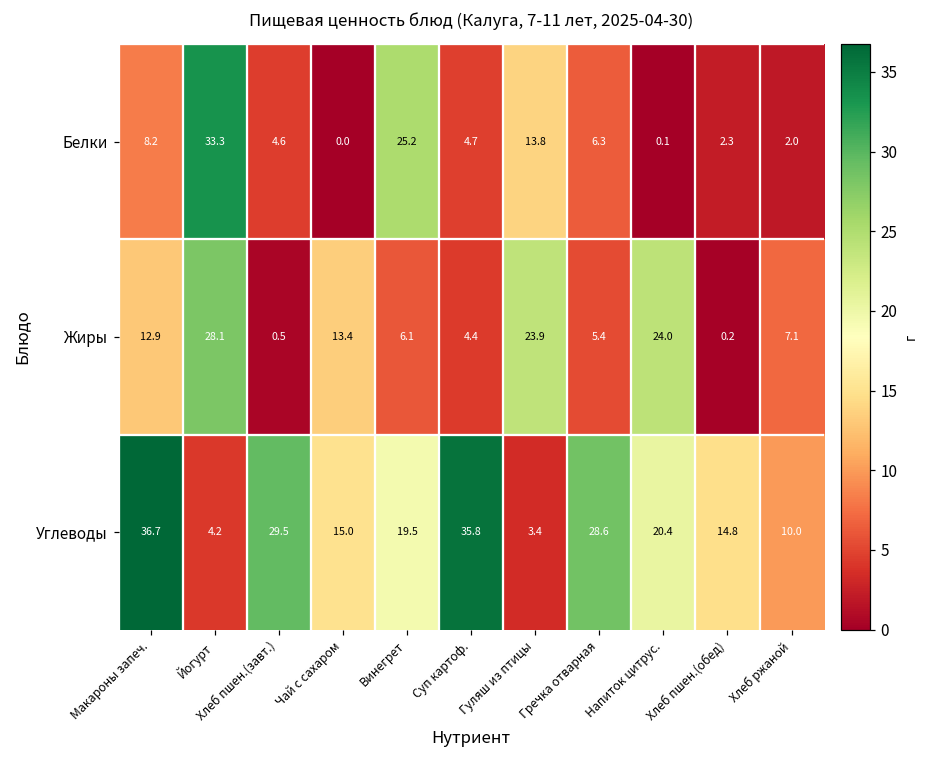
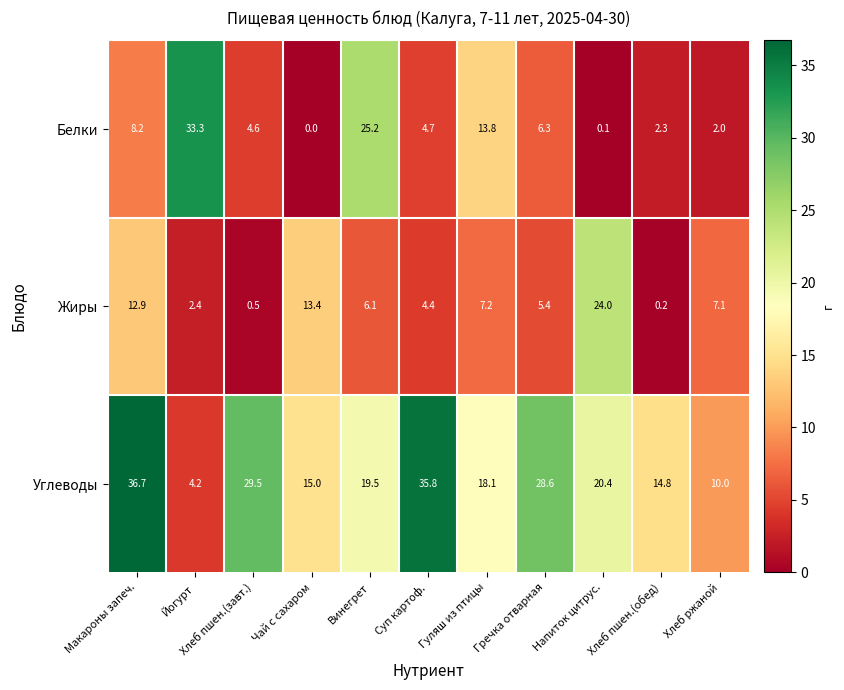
  {
    "Белки": {
      "Макароны запеч.": 8.2,
      "Йогурт": 33.3,
      "Хлеб пшен.(завт.)": 4.6,
      "Чай с сахаром": 0.0,
      "Винегрет": 25.2,
      "Суп картоф.": 4.7,
      "Гуляш из птицы": 13.8,
      "Гречка отварная": 6.3,
      "Напиток цитрус.": 0.1,
      "Хлеб пшен.(обед)": 2.3,
      "Хлеб ржаной": 2.0
    },
    "Жиры": {
      "Макароны запеч.": 12.9,
-     "Йогурт": 28.1,
+     "Йогурт": 2.4,
      "Хлеб пшен.(завт.)": 0.5,
      "Чай с сахаром": 13.4,
      "Винегрет": 6.1,
      "Суп картоф.": 4.4,
-     "Гуляш из птицы": 23.9,
+     "Гуляш из птицы": 7.2,
      "Гречка отварная": 5.4,
      "Напиток цитрус.": 24.0,
      "Хлеб пшен.(обед)": 0.2,
      "Хлеб ржаной": 7.1
    },
    "Углеводы": {
      "Макароны запеч.": 36.7,
      "Йогурт": 4.2,
      "Хлеб пшен.(завт.)": 29.5,
      "Чай с сахаром": 15.0,
      "Винегрет": 19.5,
      "Суп картоф.": 35.8,
-     "Гуляш из птицы": 3.4,
+     "Гуляш из птицы": 18.1,
      "Гречка отварная": 28.6,
      "Напиток цитрус.": 20.4,
      "Хлеб пшен.(обед)": 14.8,
      "Хлеб ржаной": 10.0
    }
  }
